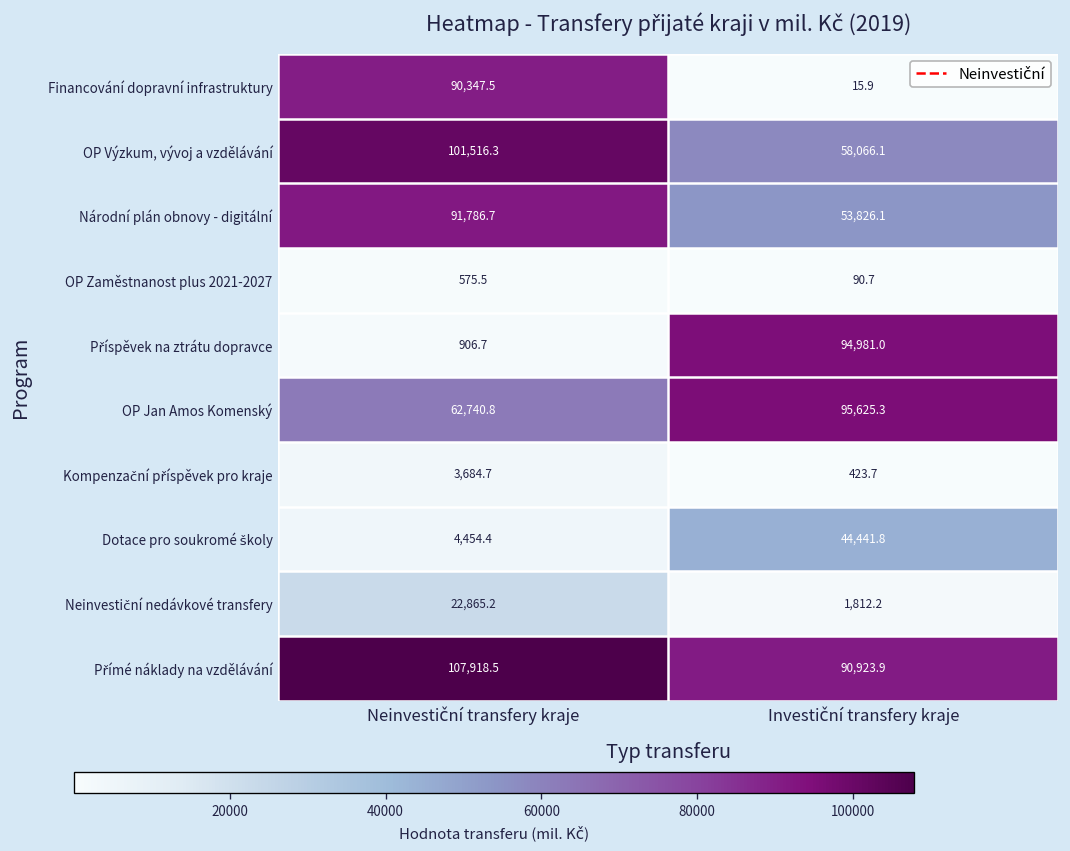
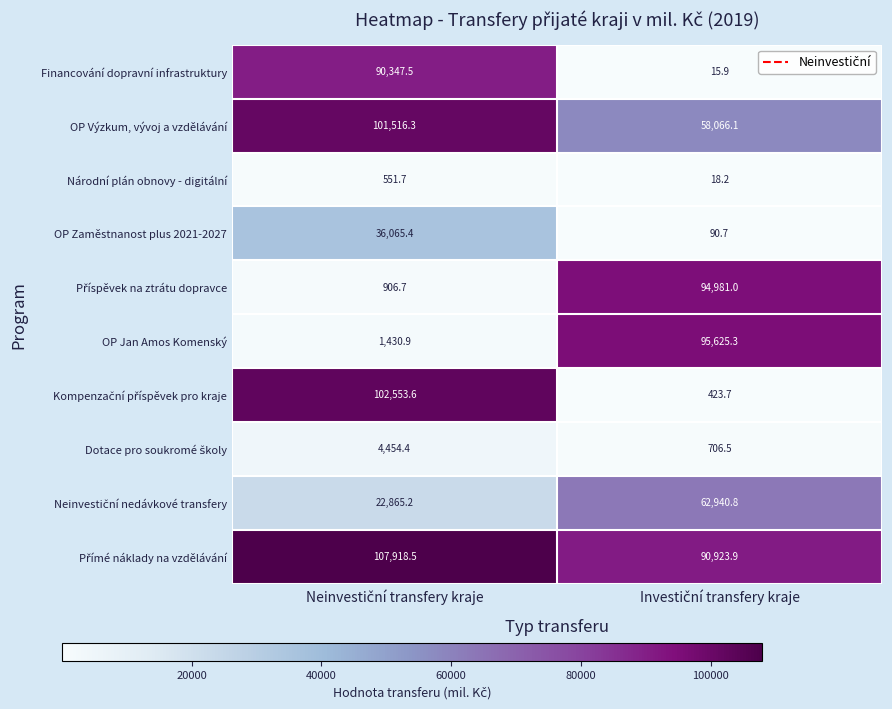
  {
    "Financování dopravní infrastruktury": {
      "Neinvestiční transfery kraje": "90,347.5",
      "Investiční transfery kraje": "15.9"
    },
    "OP Výzkum, vývoj a vzdělávání": {
      "Neinvestiční transfery kraje": "101,516.3",
      "Investiční transfery kraje": "58,066.1"
    },
    "Národní plán obnovy - digitální": {
-     "Neinvestiční transfery kraje": "91,786.7",
-     "Investiční transfery kraje": "53,826.1"
+     "Neinvestiční transfery kraje": "551.7",
+     "Investiční transfery kraje": "18.2"
    },
    "OP Zaměstnanost plus 2021-2027": {
-     "Neinvestiční transfery kraje": "575.5",
+     "Neinvestiční transfery kraje": "36,065.4",
      "Investiční transfery kraje": "90.7"
    },
    "Příspěvek na ztrátu dopravce": {
      "Neinvestiční transfery kraje": "906.7",
      "Investiční transfery kraje": "94,981.0"
    },
    "OP Jan Amos Komenský": {
-     "Neinvestiční transfery kraje": "62,740.8",
+     "Neinvestiční transfery kraje": "1,430.9",
      "Investiční transfery kraje": "95,625.3"
    },
    "Kompenzační příspěvek pro kraje": {
-     "Neinvestiční transfery kraje": "3,684.7",
+     "Neinvestiční transfery kraje": "102,553.6",
      "Investiční transfery kraje": "423.7"
    },
    "Dotace pro soukromé školy": {
      "Neinvestiční transfery kraje": "4,454.4",
-     "Investiční transfery kraje": "44,441.8"
+     "Investiční transfery kraje": "706.5"
    },
    "Neinvestiční nedávkové transfery": {
      "Neinvestiční transfery kraje": "22,865.2",
-     "Investiční transfery kraje": "1,812.2"
+     "Investiční transfery kraje": "62,940.8"
    },
    "Přímé náklady na vzdělávání": {
      "Neinvestiční transfery kraje": "107,918.5",
      "Investiční transfery kraje": "90,923.9"
    }
  }
